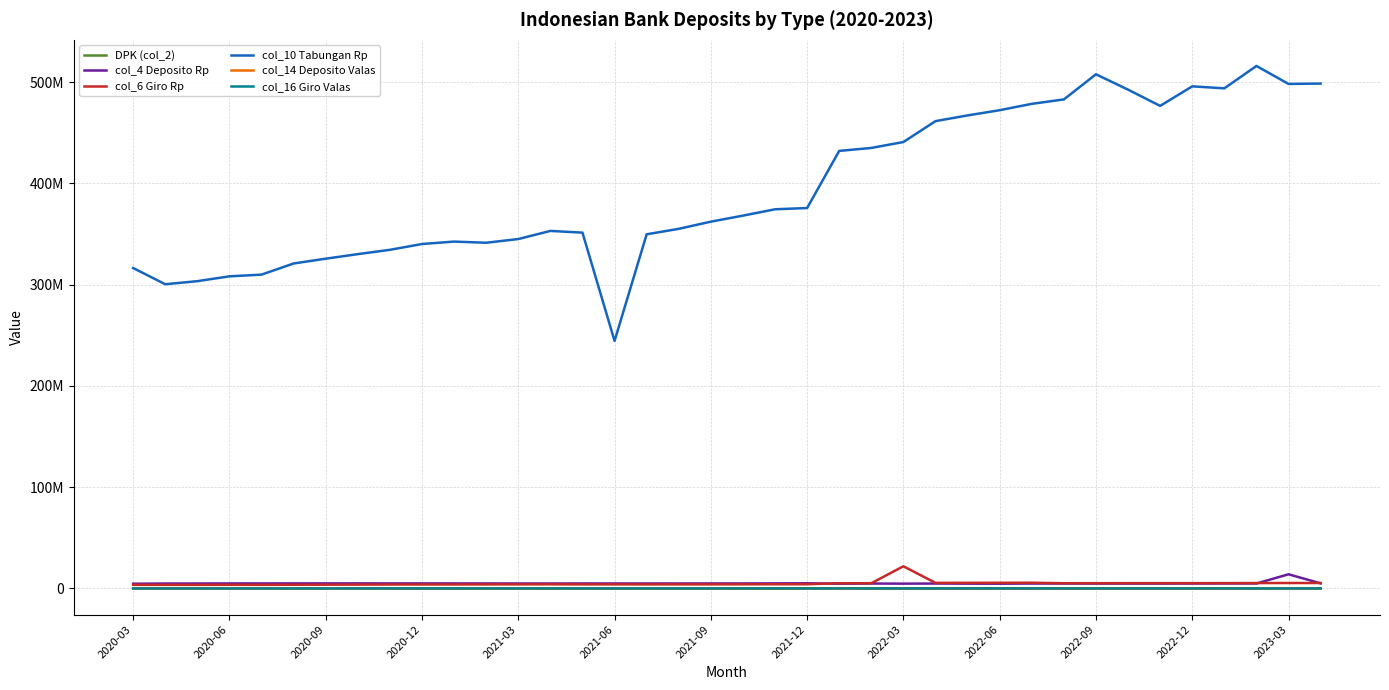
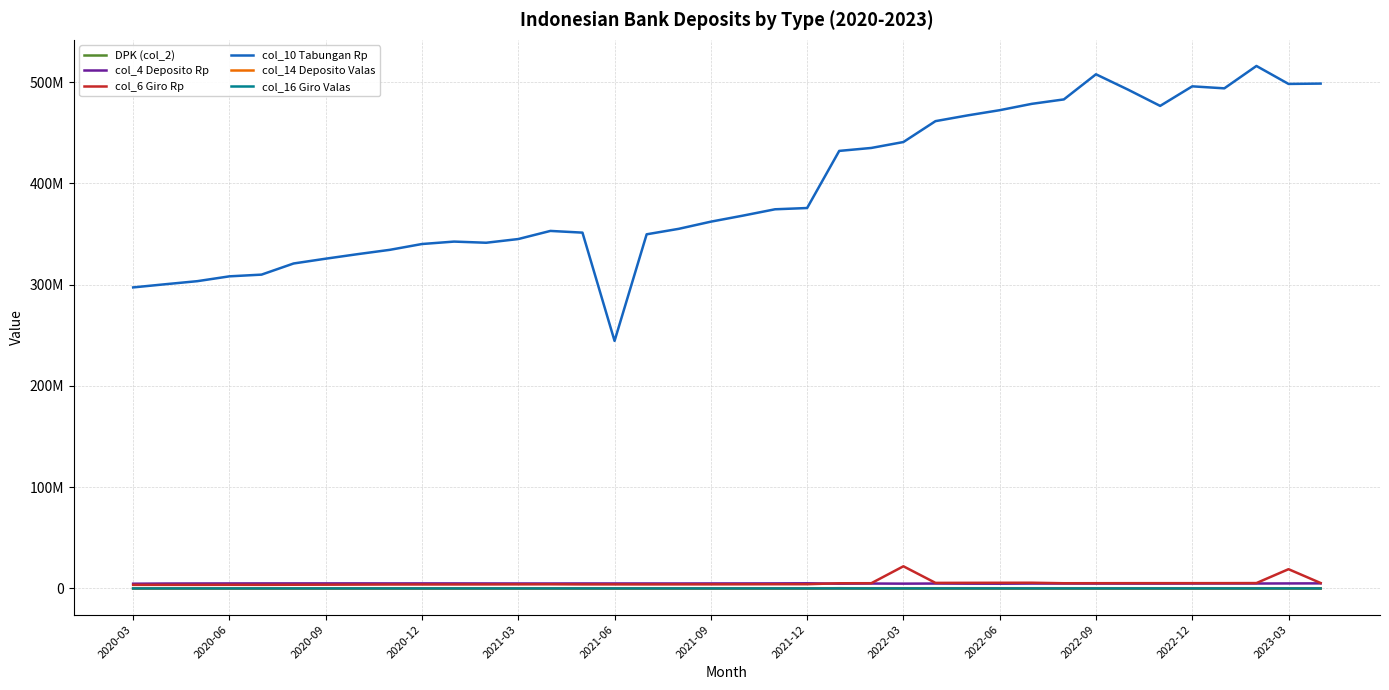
  {
    "col_16 Giro Valas": {
      "2020-03": 0,
      "2020-06": 0,
      "2020-09": 0,
      "2020-12": 0,
      "2021-03": 0,
      "2021-06": 0,
      "2021-09": 0,
      "2021-12": 0,
      "2022-03": 0,
      "2022-06": 0,
      "2022-09": 0,
      "2022-12": 0,
      "2023-03": 0
    },
    "col_4 Deposito Rp": {
      "2022-03": 5000000,
-     "2023-03": 14000000
+     "2023-03": 5000000
    },
    "col_6 Giro Rp": {
      "2022-03": 22000000,
-     "2023-03": 5000000
+     "2023-03": 19000000
    },
    "col_10 Tabungan Rp": {
-     "2020-03": 316000000,
+     "2020-03": 297000000,
      "2020-06": 308000000,
      "2020-09": 326000000,
      "2020-12": 340000000,
      "2021-03": 345000000,
      "2021-06": 244000000,
      "2021-09": 362000000,
      "2021-12": 376000000,
      "2022-03": 441000000,
      "2022-06": 472000000,
      "2022-09": 508000000,
      "2022-12": 496000000,
      "2023-03": 498000000
    }
  }
